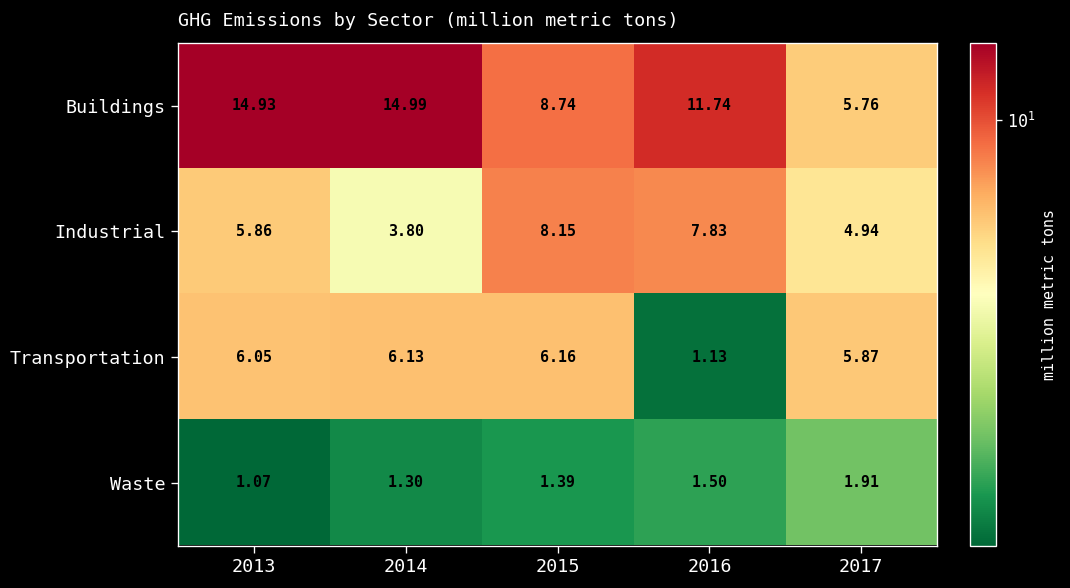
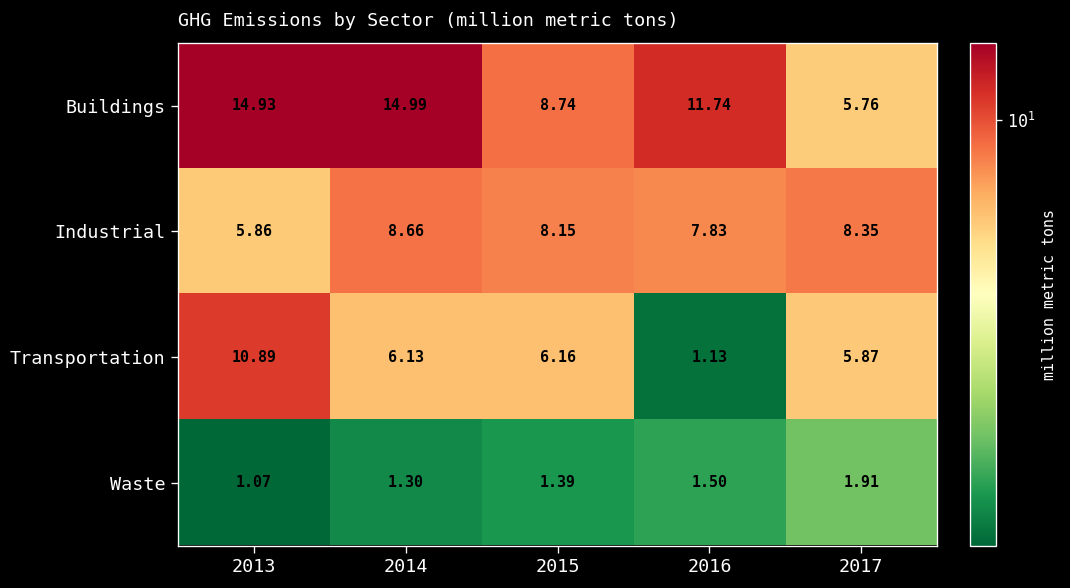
  {
    "Buildings": {
      "2013": 14.93,
      "2014": 14.99,
      "2015": 8.74,
      "2016": 11.74,
      "2017": 5.76
    },
    "Industrial": {
      "2013": 5.86,
-     "2014": 3.80,
+     "2014": 8.66,
      "2015": 8.15,
      "2016": 7.83,
-     "2017": 4.94
+     "2017": 8.35
    },
    "Transportation": {
-     "2013": 6.05,
+     "2013": 10.89,
      "2014": 6.13,
      "2015": 6.16,
      "2016": 1.13,
      "2017": 5.87
    },
    "Waste": {
      "2013": 1.07,
      "2014": 1.30,
      "2015": 1.39,
      "2016": 1.50,
      "2017": 1.91
    }
  }
